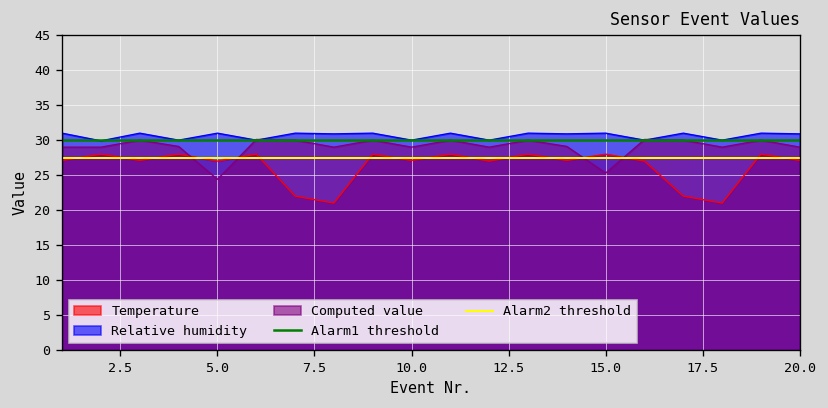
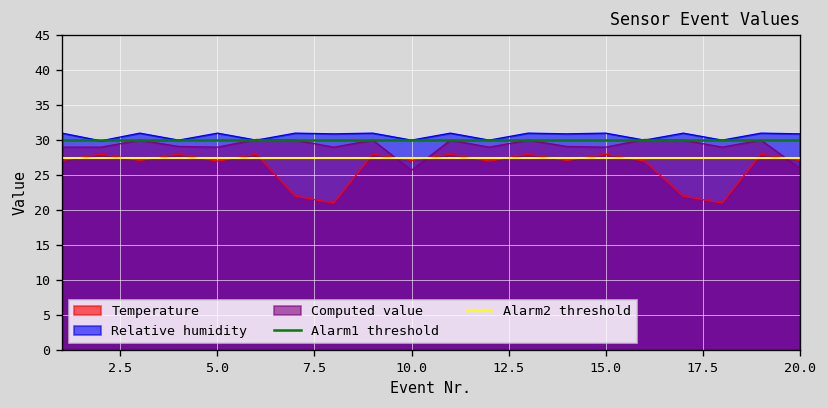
  {
    "Temperature": {
      "5.0": 27,
      "15.0": 28
    },
    "Relative humidity": {
      "5.0": 31,
      "15.0": 31,
      "20.0": 31
    },
    "Computed value": {
-     "5.0": 24,
-     "10.0": 29,
-     "15.0": 25,
-     "20.0": 29
+     "5.0": 29,
+     "10.0": 26,
+     "15.0": 29,
+     "20.0": 26
    },
    "Alarm1 threshold": {
      "5.0": 30,
      "15.0": 30,
      "20.0": 30
    },
    "Alarm2 threshold": {
      "5.0": 28,
      "15.0": 28
    }
  }
